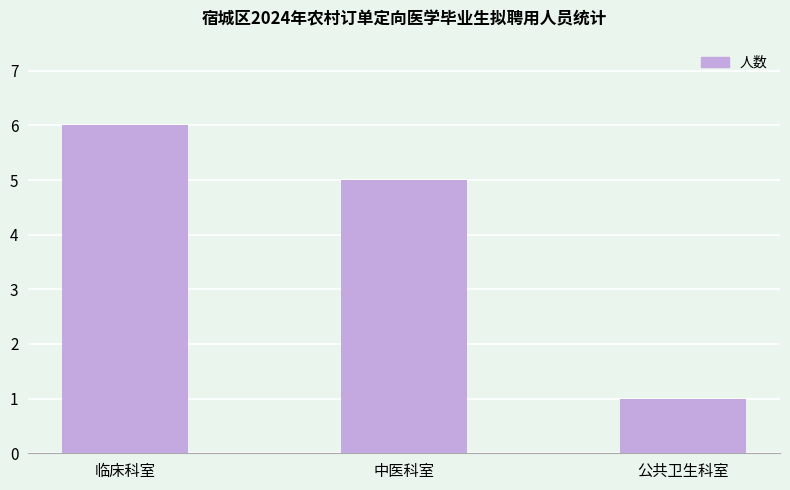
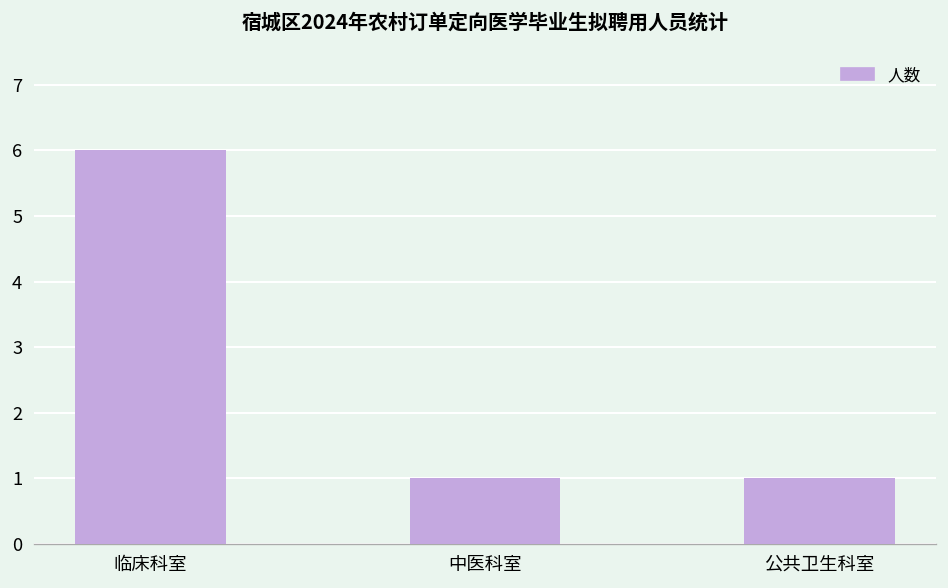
  {
    "临床科室": 6,
-   "中医科室": 5,
+   "中医科室": 1,
    "公共卫生科室": 1
  }
